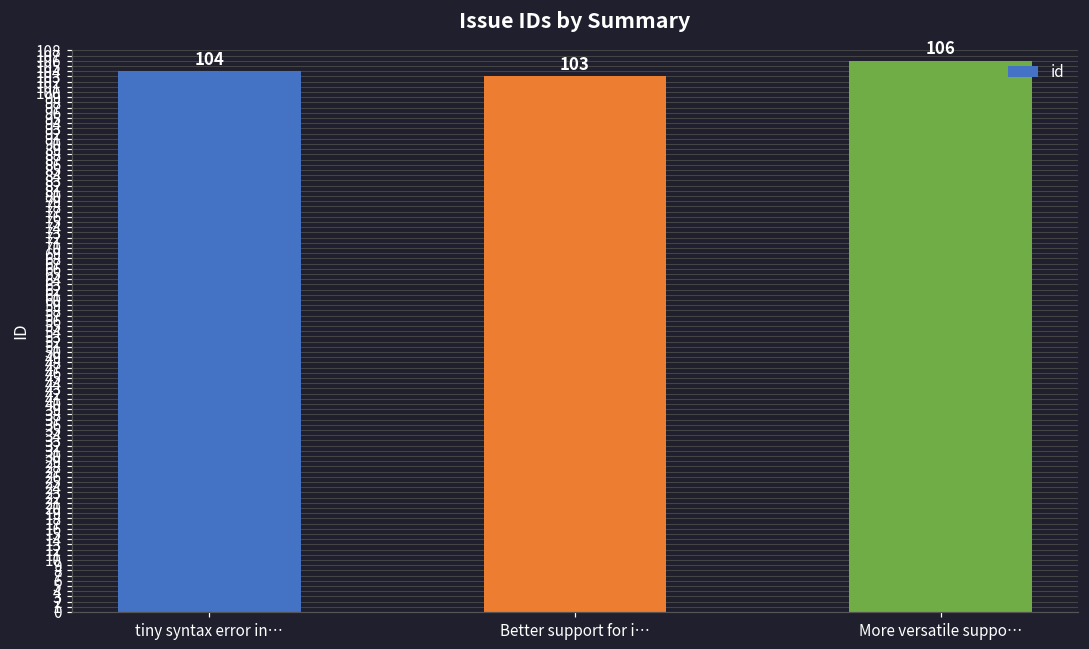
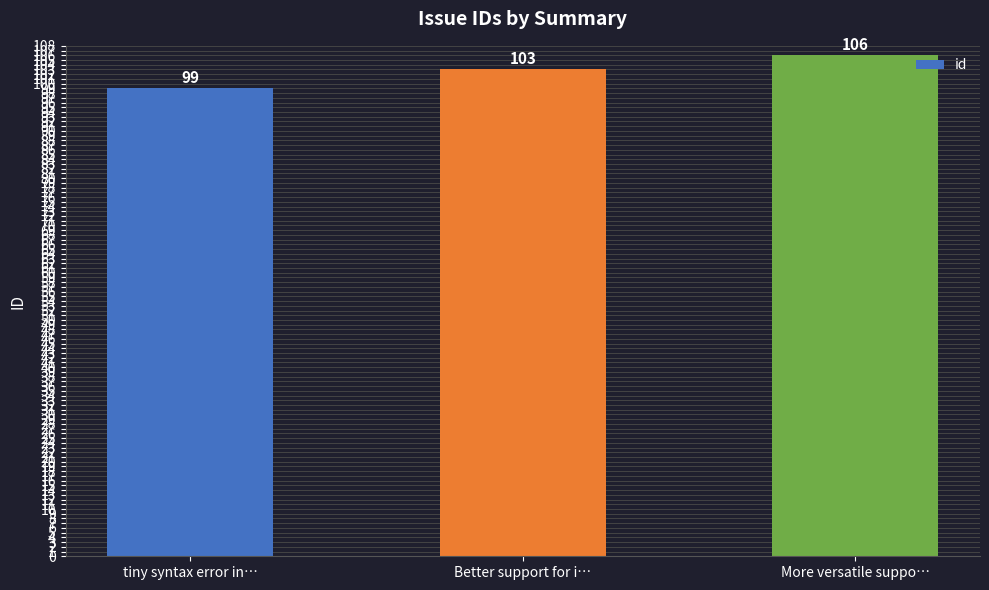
  {
-   "tiny syntax error in…": 104,
+   "tiny syntax error in…": 99,
    "Better support for i…": 103,
    "More versatile suppo…": 106
  }
